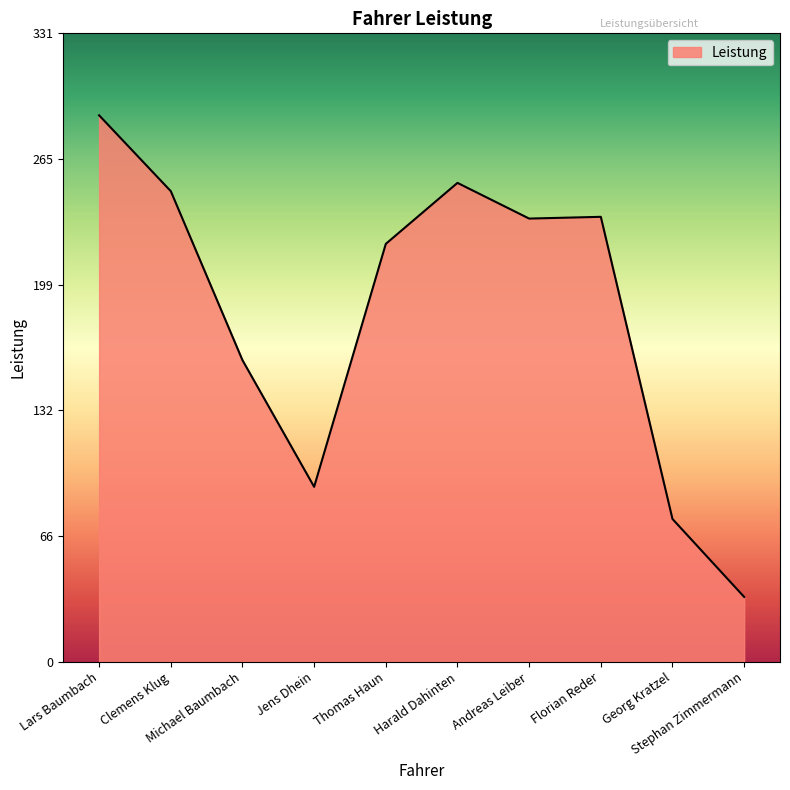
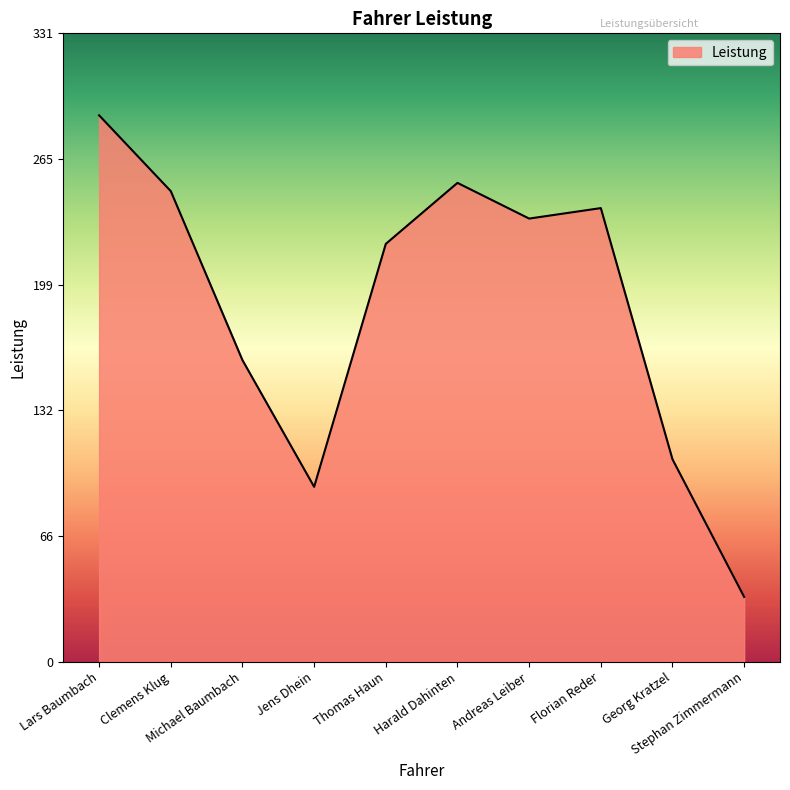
  {
    "Lars Baumbach": 288,
    "Clemens Klug": 248,
    "Michael Baumbach": 159,
    "Jens Dhein": 92,
    "Thomas Haun": 220,
    "Harald Dahinten": 252,
    "Andreas Leiber": 234,
-   "Florian Reder": 235,
-   "Georg Kratzel": 75,
+   "Florian Reder": 239,
+   "Georg Kratzel": 107,
    "Stephan Zimmermann": 34
  }
